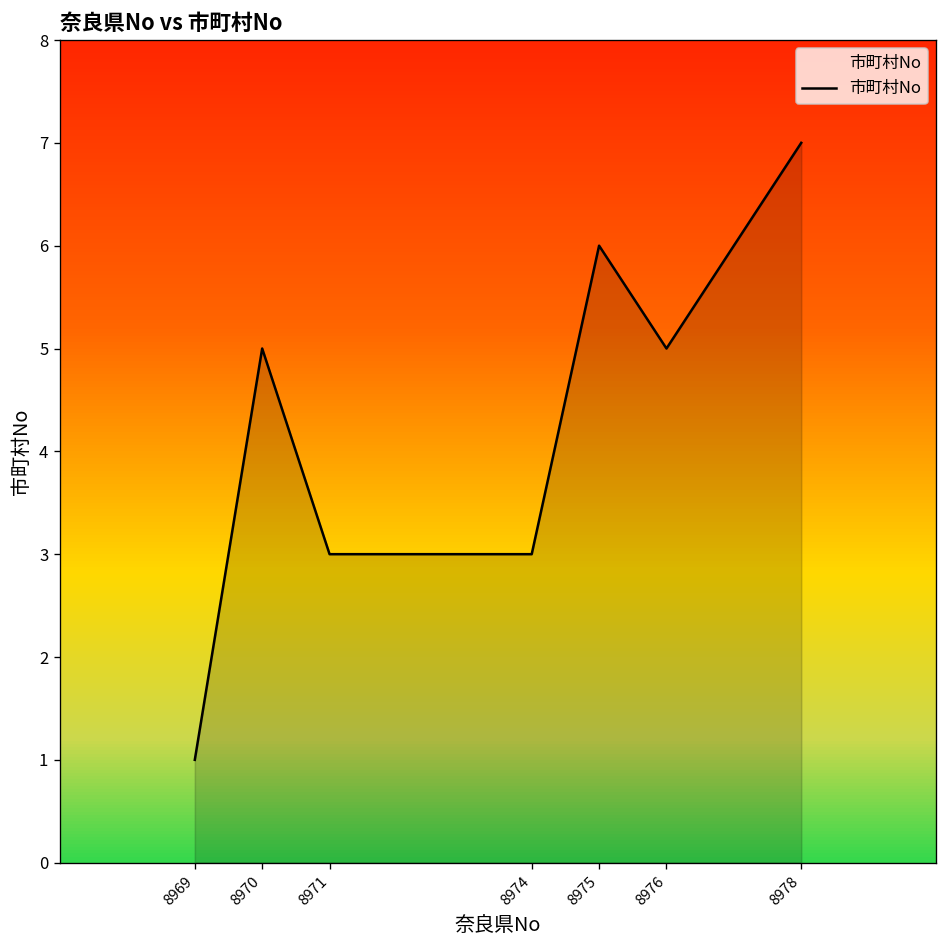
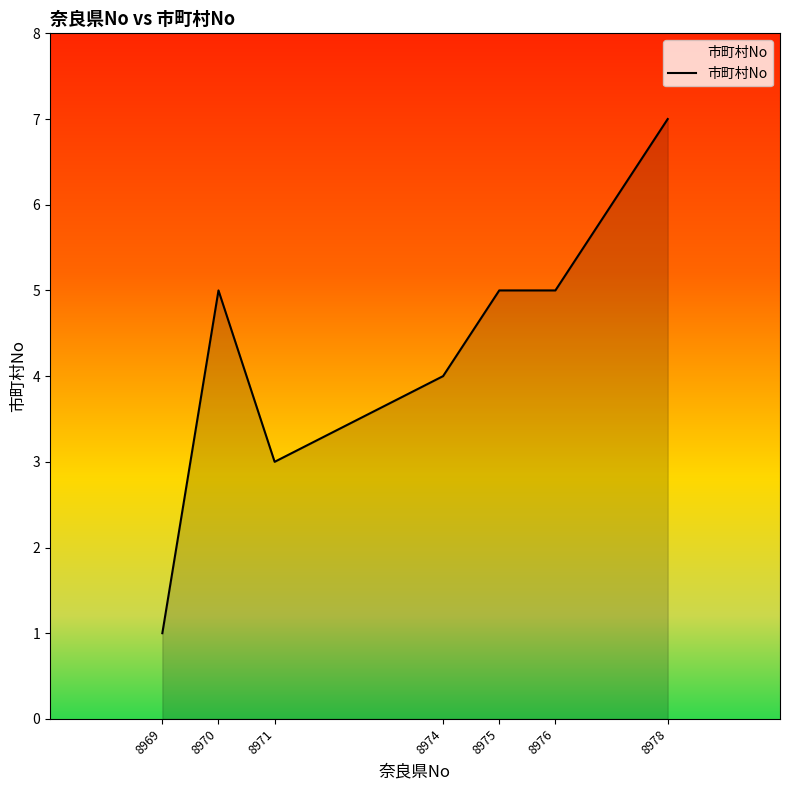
  {
    "8969": 1,
    "8970": 5,
    "8971": 3,
-   "8974": 3,
-   "8975": 6,
+   "8974": 4,
+   "8975": 5,
    "8976": 5,
    "8978": 7
  }
